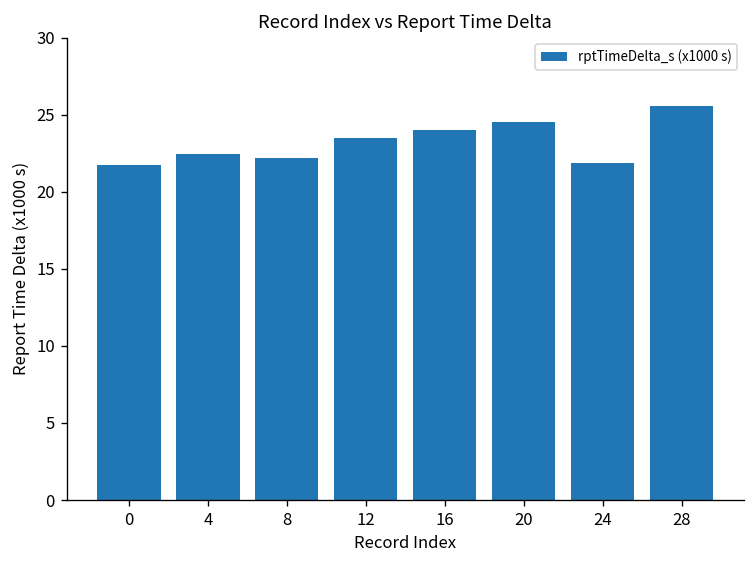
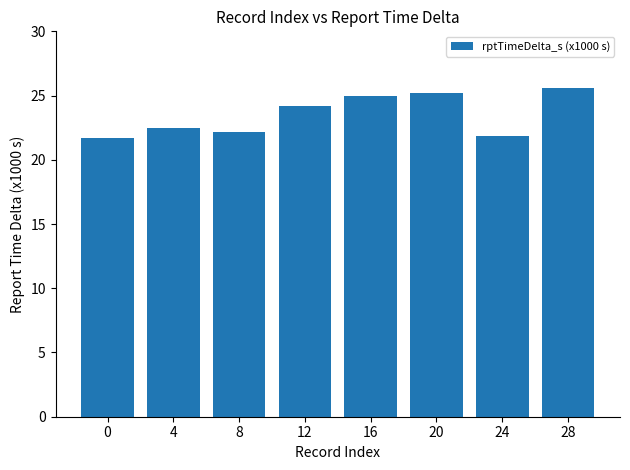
  {
    "0": 21.7,
    "4": 22.5,
    "8": 22.2,
-   "12": 23.5,
-   "16": 24.0,
-   "20": 24.5,
+   "12": 24.2,
+   "16": 25.0,
+   "20": 25.2,
    "24": 21.9,
    "28": 25.6
  }
